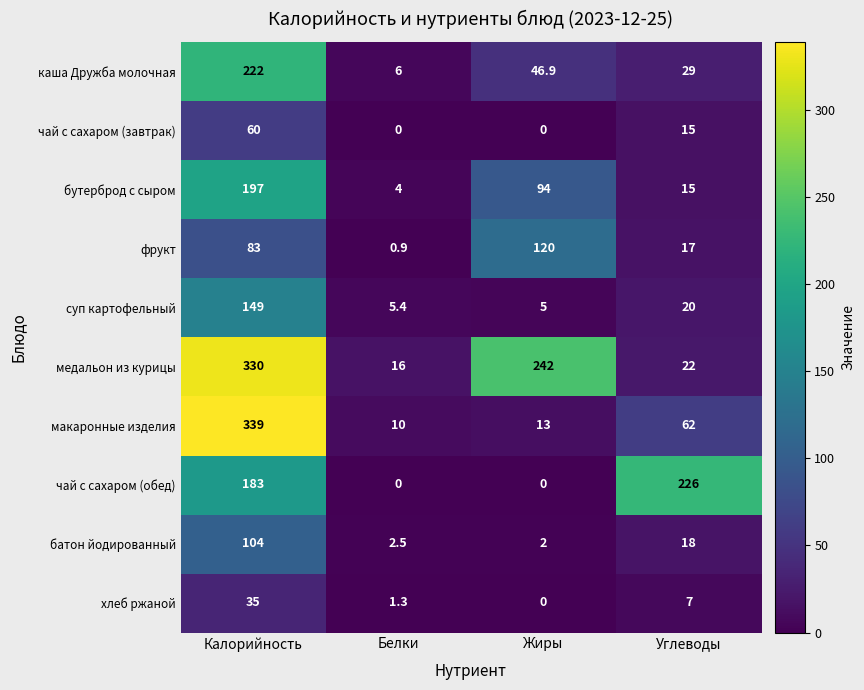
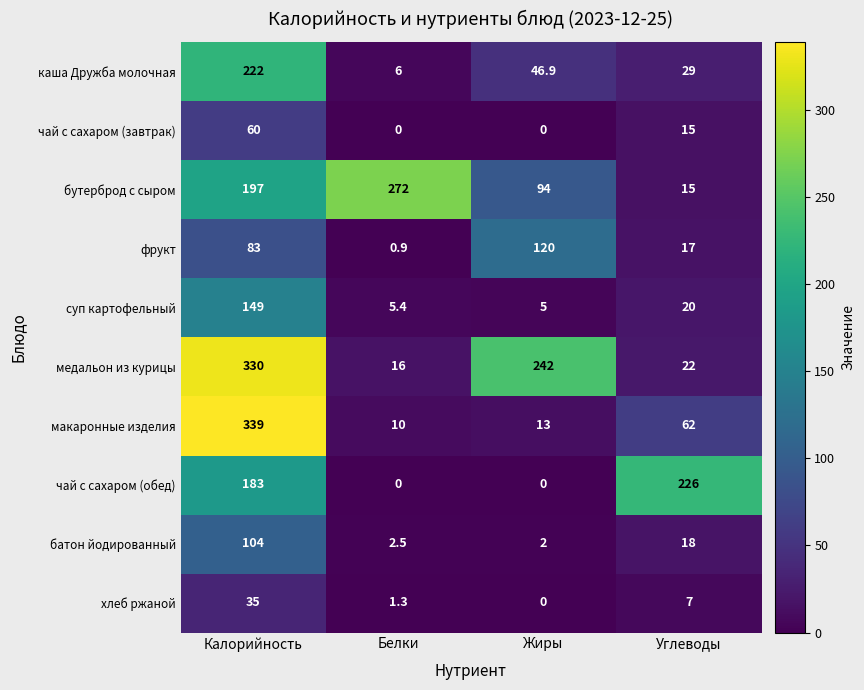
  {
    "каша Дружба молочная": {
      "Калорийность": 222,
      "Белки": 6,
      "Жиры": 46.9,
      "Углеводы": 29
    },
    "чай с сахаром (завтрак)": {
      "Калорийность": 60,
      "Белки": 0,
      "Жиры": 0,
      "Углеводы": 15
    },
    "бутерброд с сыром": {
      "Калорийность": 197,
-     "Белки": 4,
+     "Белки": 272,
      "Жиры": 94,
      "Углеводы": 15
    },
    "фрукт": {
      "Калорийность": 83,
      "Белки": 0.9,
      "Жиры": 120,
      "Углеводы": 17
    },
    "суп картофельный": {
      "Калорийность": 149,
      "Белки": 5.4,
      "Жиры": 5,
      "Углеводы": 20
    },
    "медальон из курицы": {
      "Калорийность": 330,
      "Белки": 16,
      "Жиры": 242,
      "Углеводы": 22
    },
    "макаронные изделия": {
      "Калорийность": 339,
      "Белки": 10,
      "Жиры": 13,
      "Углеводы": 62
    },
    "чай с сахаром (обед)": {
      "Калорийность": 183,
      "Белки": 0,
      "Жиры": 0,
      "Углеводы": 226
    },
    "батон йодированный": {
      "Калорийность": 104,
      "Белки": 2.5,
      "Жиры": 2,
      "Углеводы": 18
    },
    "хлеб ржаной": {
      "Калорийность": 35,
      "Белки": 1.3,
      "Жиры": 0,
      "Углеводы": 7
    }
  }
